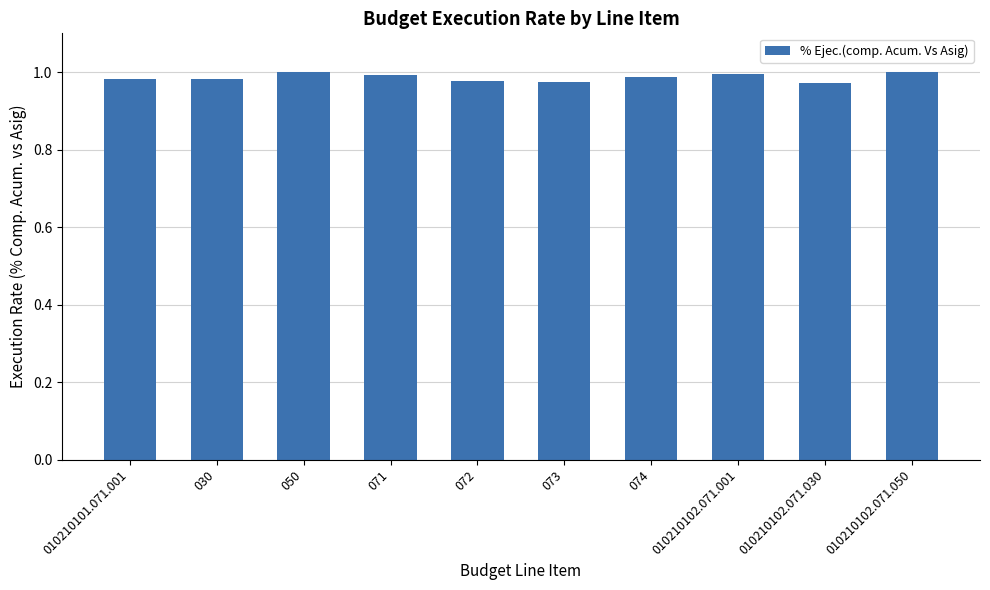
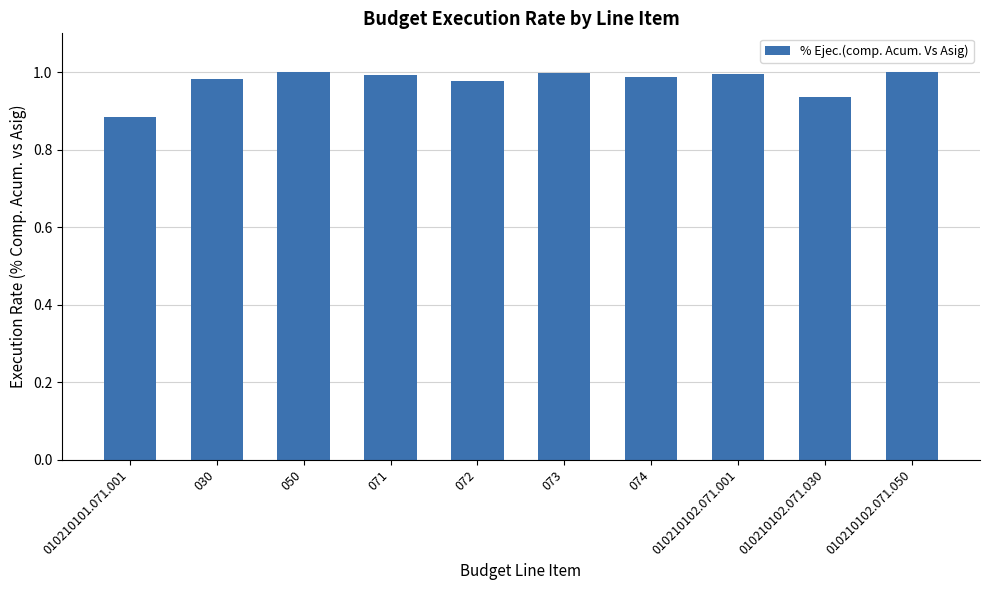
  {
-   "010210101.071.001": 0.98,
+   "010210101.071.001": 0.88,
    "030": 0.98,
    "050": 1.00,
    "071": 0.99,
    "072": 0.98,
-   "073": 0.97,
+   "073": 1.00,
    "074": 0.99,
    "010210102.071.001": 1.00,
-   "010210102.071.030": 0.97,
+   "010210102.071.030": 0.94,
    "010210102.071.050": 1.00
  }
